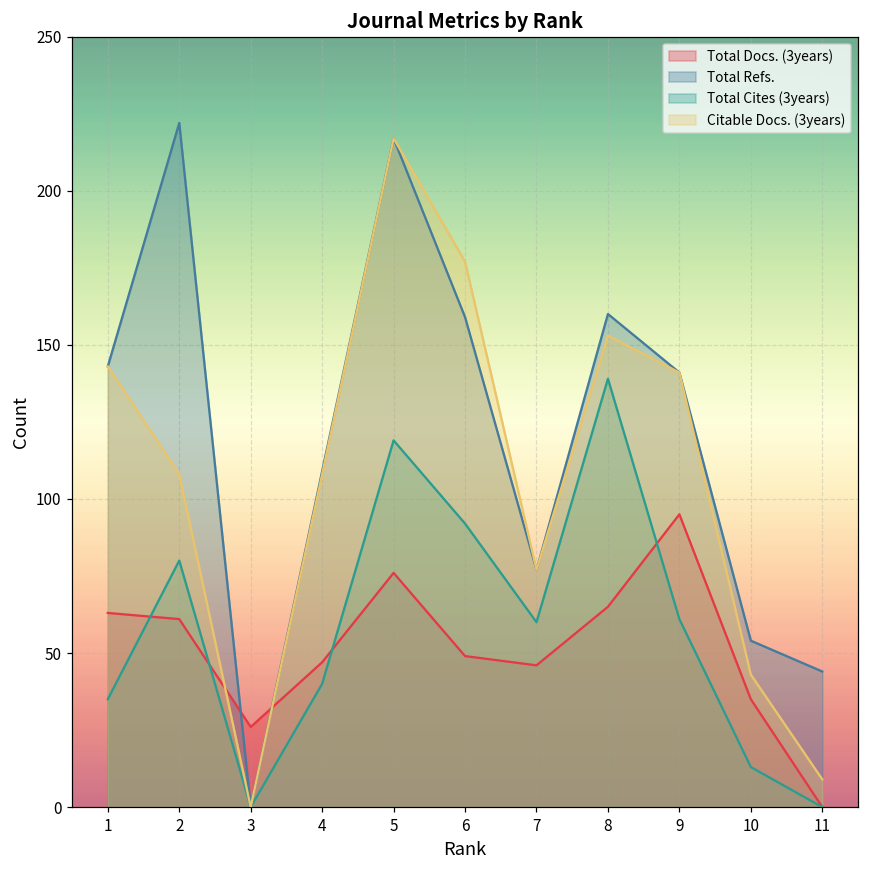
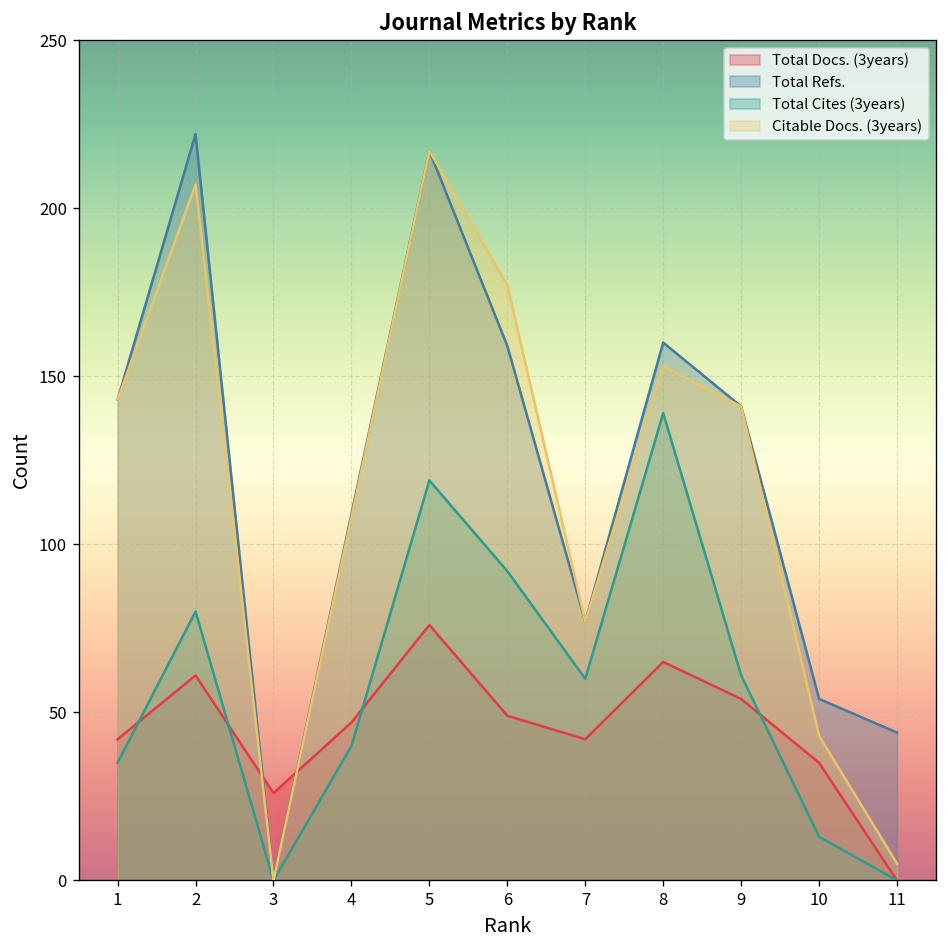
  {
    "Total Docs. (3years)": {
-     "1": 63,
+     "1": 42,
      "2": 61,
      "3": 26,
      "4": 47,
      "5": 76,
      "6": 49,
-     "7": 46,
+     "7": 42,
      "8": 65,
-     "9": 95,
+     "9": 54,
      "10": 35
    },
    "Citable Docs. (3years)": {
-     "2": 108,
+     "2": 207,
      "4": 108,
      "6": 177,
      "8": 153,
      "10": 43,
-     "11": 9
+     "11": 5
    }
  }
